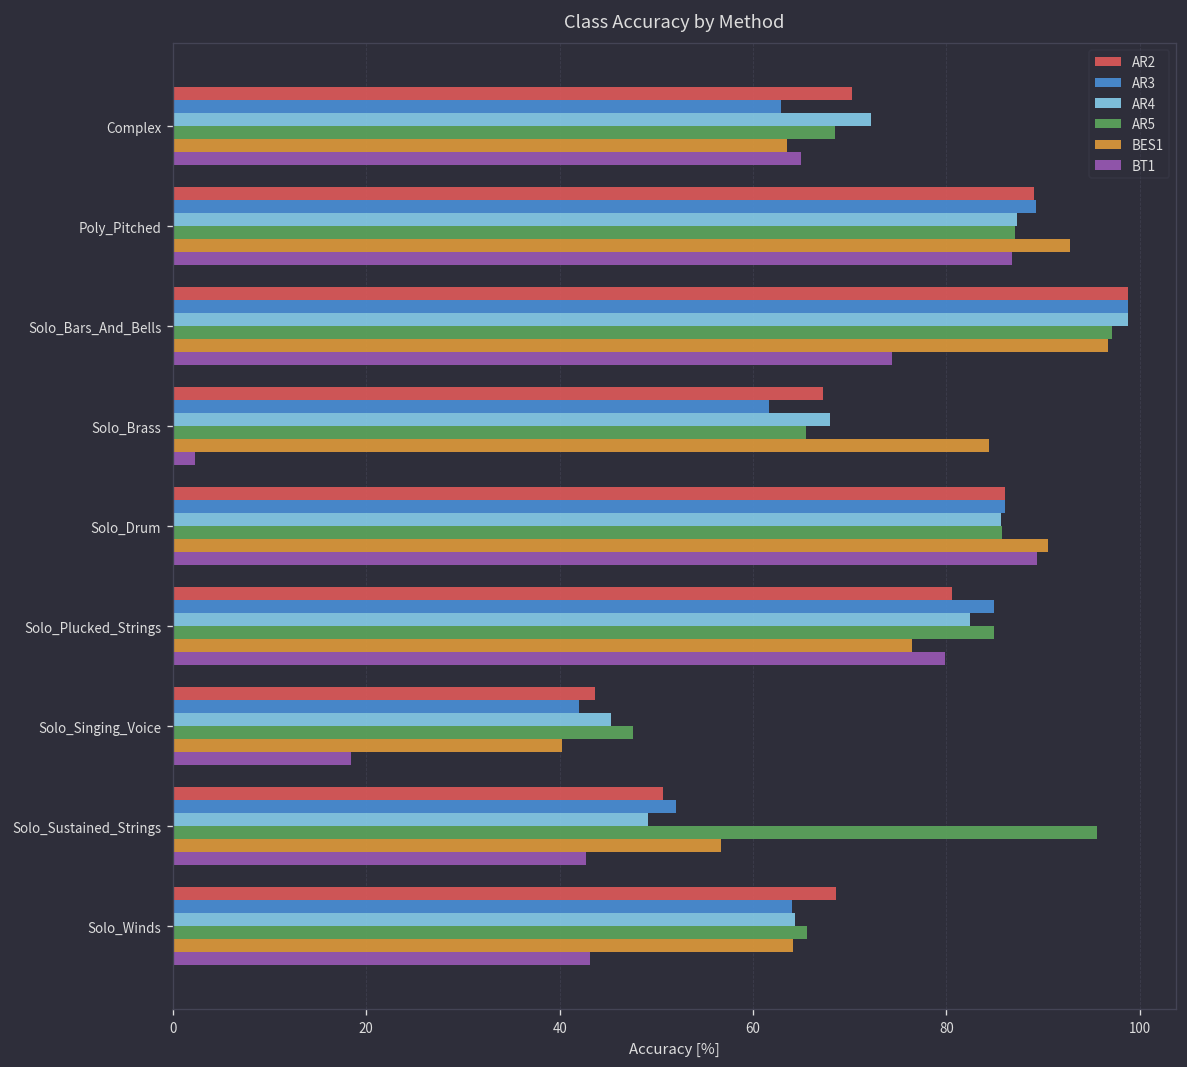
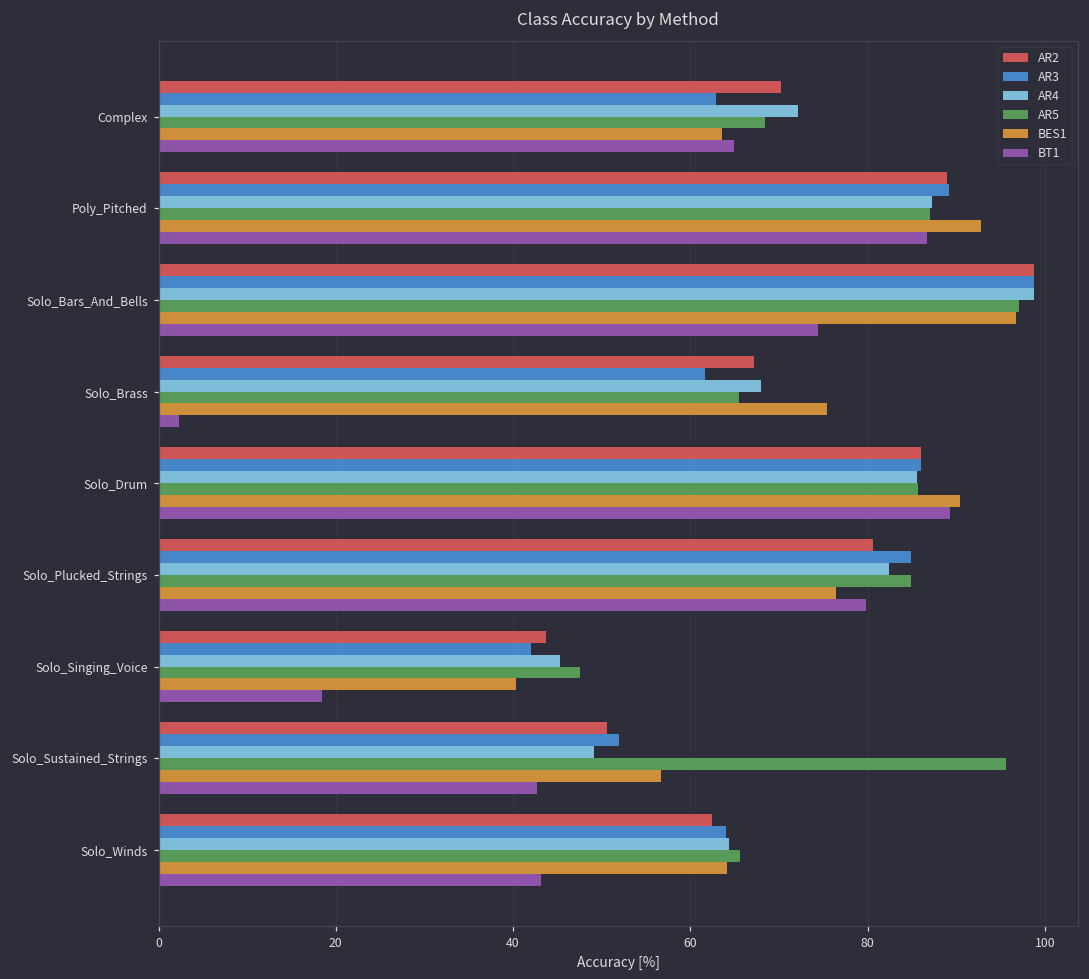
  {
    "AR2": {
      "Complex": 70,
      "Poly_Pitched": 89,
      "Solo_Bars_And_Bells": 99,
      "Solo_Brass": 67,
      "Solo_Drum": 86,
      "Solo_Plucked_Strings": 81,
      "Solo_Singing_Voice": 44,
      "Solo_Sustained_Strings": 51,
-     "Solo_Winds": 69
+     "Solo_Winds": 62
    },
    "AR3": {
      "Complex": 63,
      "Poly_Pitched": 89,
      "Solo_Bars_And_Bells": 99,
      "Solo_Brass": 62,
      "Solo_Drum": 86,
      "Solo_Plucked_Strings": 85,
      "Solo_Singing_Voice": 42,
      "Solo_Sustained_Strings": 52,
      "Solo_Winds": 64
    },
    "AR4": {
      "Complex": 72,
      "Poly_Pitched": 87,
      "Solo_Bars_And_Bells": 99,
      "Solo_Brass": 68,
      "Solo_Drum": 86,
      "Solo_Plucked_Strings": 82,
      "Solo_Singing_Voice": 45,
      "Solo_Sustained_Strings": 49,
      "Solo_Winds": 64
    },
    "AR5": {
      "Complex": 68,
      "Poly_Pitched": 87,
      "Solo_Bars_And_Bells": 97,
      "Solo_Brass": 65,
      "Solo_Drum": 86,
      "Solo_Plucked_Strings": 85,
      "Solo_Singing_Voice": 48,
      "Solo_Sustained_Strings": 96,
      "Solo_Winds": 66
    },
    "BES1": {
      "Complex": 64,
      "Poly_Pitched": 93,
      "Solo_Bars_And_Bells": 97,
-     "Solo_Brass": 84,
+     "Solo_Brass": 75,
      "Solo_Drum": 90,
      "Solo_Plucked_Strings": 76,
      "Solo_Singing_Voice": 40,
      "Solo_Sustained_Strings": 57,
      "Solo_Winds": 64
    },
    "BT1": {
      "Complex": 65,
      "Poly_Pitched": 87,
      "Solo_Bars_And_Bells": 74,
      "Solo_Brass": 2,
      "Solo_Drum": 89,
      "Solo_Plucked_Strings": 80,
      "Solo_Singing_Voice": 18,
      "Solo_Sustained_Strings": 43,
      "Solo_Winds": 43
    }
  }
